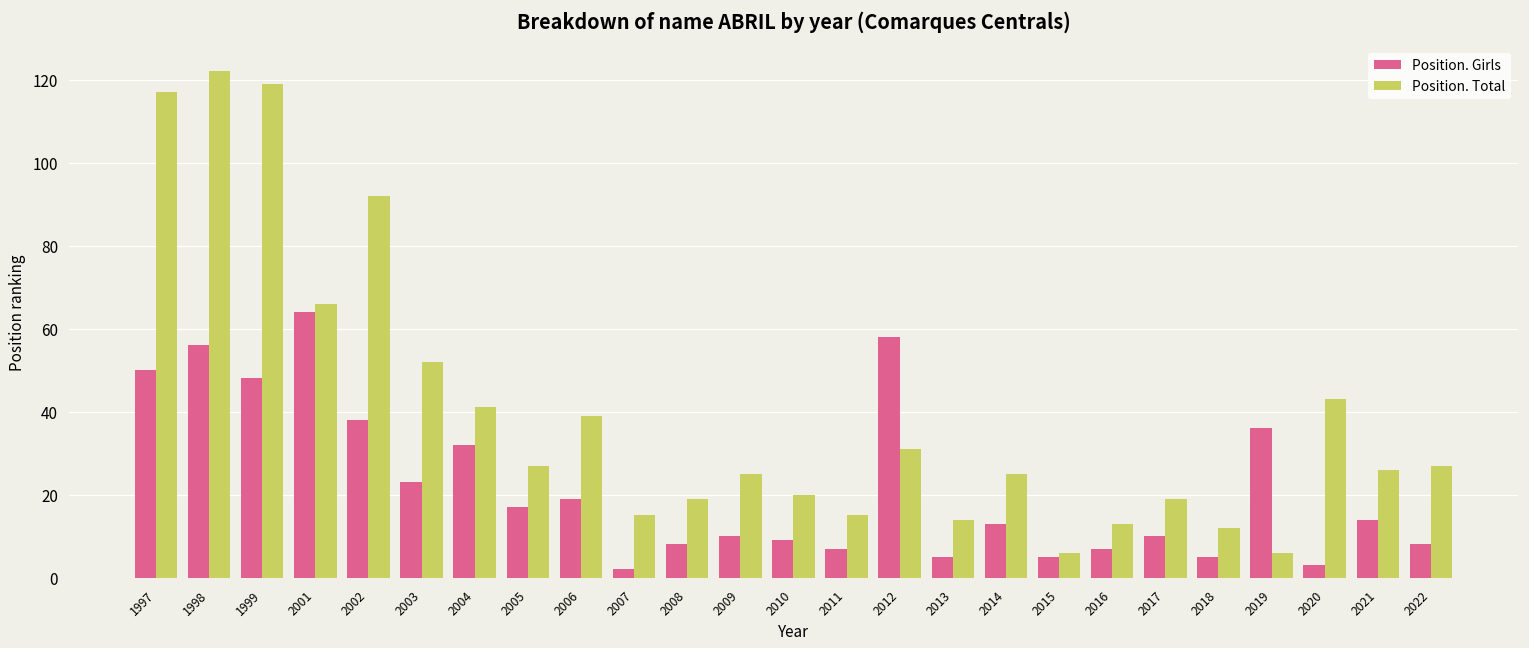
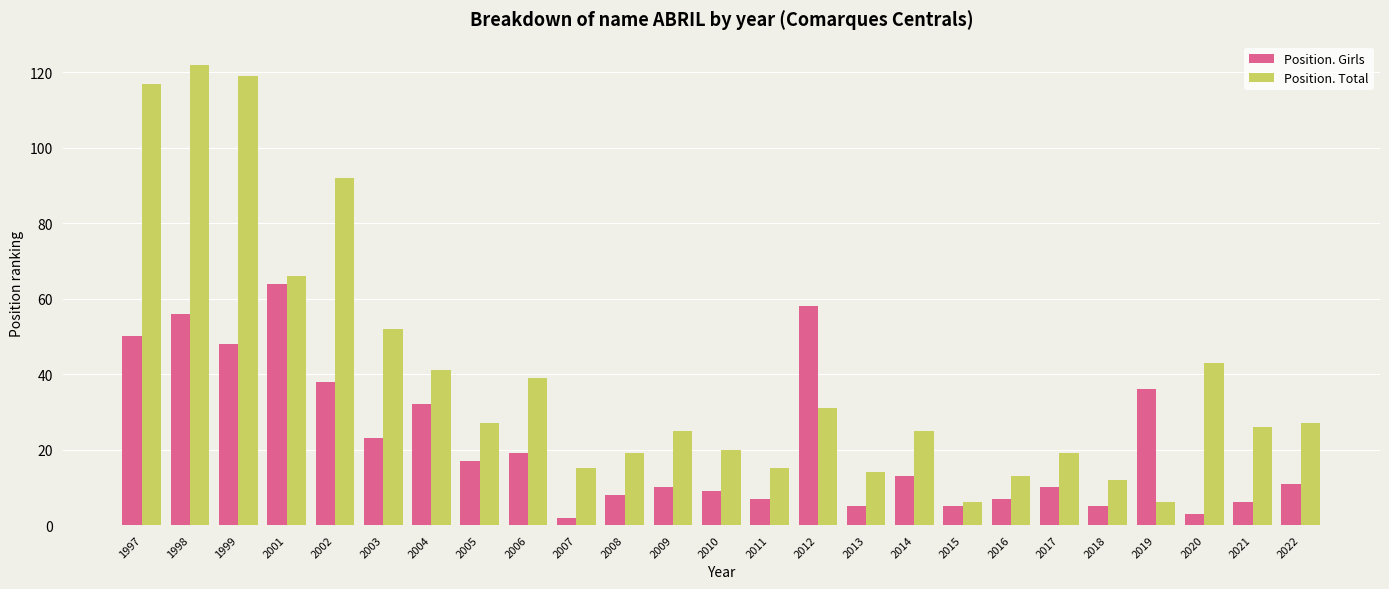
  {
    "Position. Girls": {
      "1997": 50,
      "1998": 56,
      "1999": 48,
      "2001": 64,
      "2002": 38,
      "2003": 23,
      "2004": 32,
      "2005": 17,
      "2006": 19,
      "2007": 2,
      "2008": 8,
      "2009": 10,
      "2010": 9,
      "2011": 7,
      "2012": 58,
      "2013": 5,
      "2014": 13,
      "2015": 5,
      "2016": 7,
      "2017": 10,
      "2018": 5,
      "2019": 36,
      "2020": 3,
-     "2021": 14,
-     "2022": 8
+     "2021": 6,
+     "2022": 11
    },
    "Position. Total": {
      "1997": 117,
      "1998": 122,
      "1999": 119,
      "2001": 66,
      "2002": 92,
      "2003": 52,
      "2004": 41,
      "2005": 27,
      "2006": 39,
      "2007": 15,
      "2008": 19,
      "2009": 25,
      "2010": 20,
      "2011": 15,
      "2012": 31,
      "2013": 14,
      "2014": 25,
      "2015": 6,
      "2016": 13,
      "2017": 19,
      "2018": 12,
      "2019": 6,
      "2020": 43,
      "2021": 26,
      "2022": 27
    }
  }
